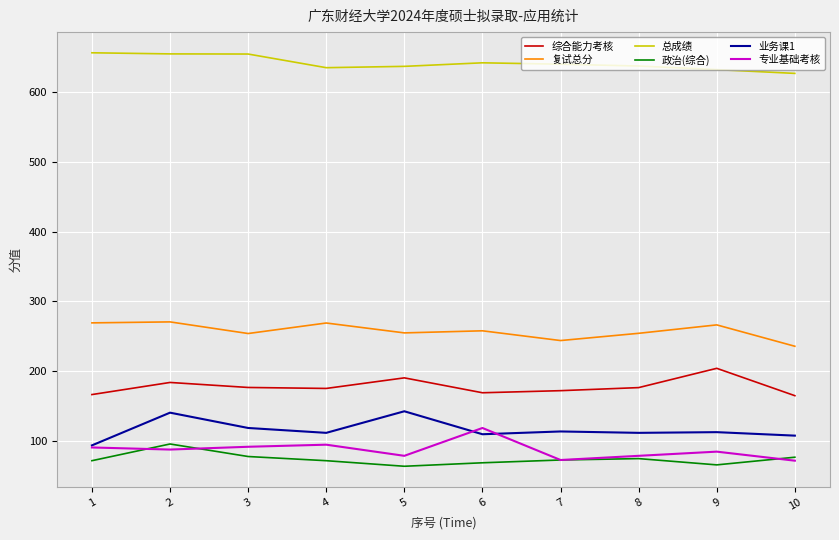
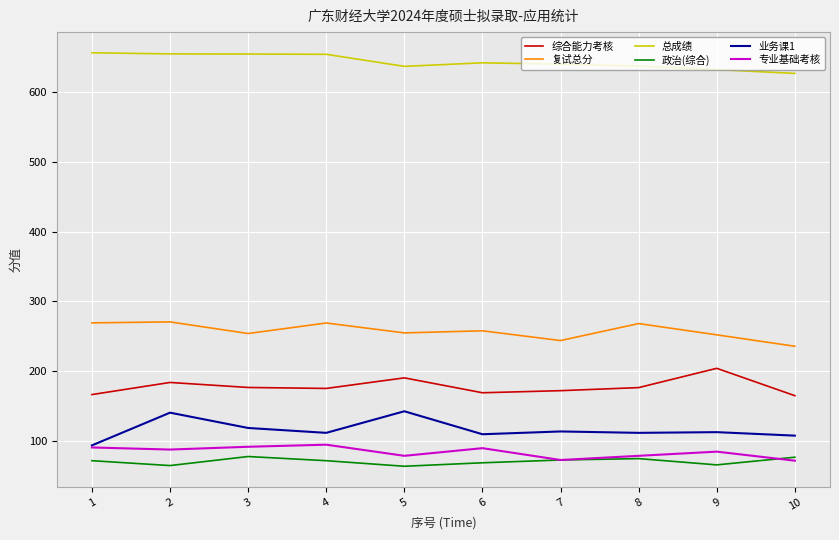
  {
    "综合能力考核": {
      "1": 170,
      "2": 180,
      "3": 180,
      "4": 170,
      "5": 190,
      "6": 170,
      "7": 170,
      "8": 180,
      "9": 200,
      "10": 160
    },
    "复试总分": {
      "1": 270,
      "2": 270,
      "3": 250,
      "4": 270,
      "5": 250,
      "6": 260,
      "7": 240,
-     "8": 250,
-     "9": 270,
+     "8": 270,
+     "9": 250,
      "10": 240
    },
    "总成绩": {
      "1": 660,
      "2": 660,
      "3": 660,
-     "4": 640,
+     "4": 650,
      "5": 640,
      "6": 640,
      "10": 630
    },
    "政治(综合)": {
      "1": 70,
-     "2": 100,
+     "2": 60,
      "3": 80,
      "4": 70,
      "5": 60,
      "6": 70,
      "8": 70,
      "9": 70,
      "10": 80
    },
    "业务课1": {
      "2": 140,
      "3": 120,
      "4": 110,
      "5": 140,
      "6": 110,
      "7": 110,
      "8": 110,
      "9": 110,
      "10": 110
    },
    "专业基础考核": {
      "2": 90,
      "3": 90,
      "4": 90,
      "5": 80,
-     "6": 120,
+     "6": 90,
      "8": 80,
      "9": 80,
      "10": 70
    }
  }
